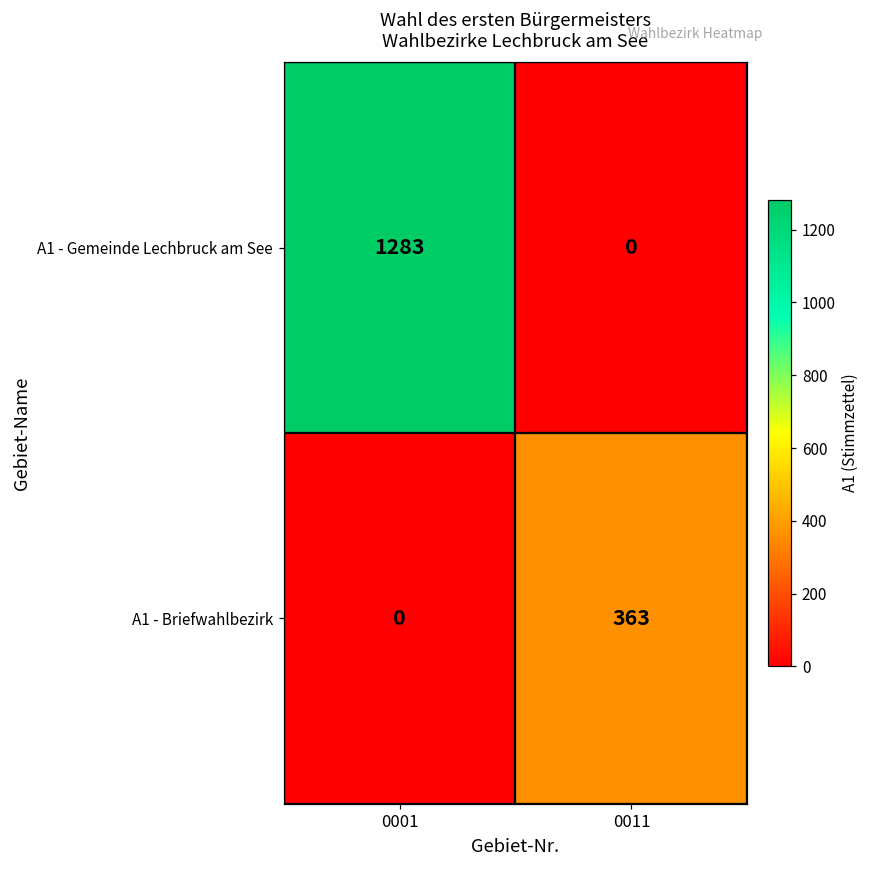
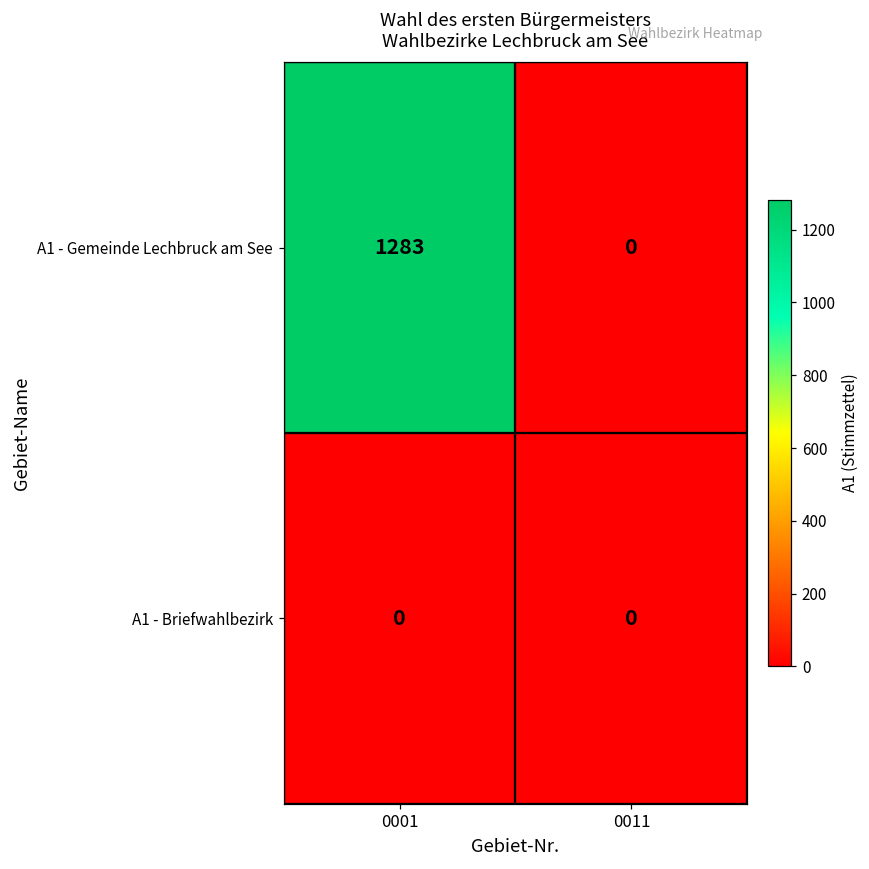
  {
    "A1 - Gemeinde Lechbruck am See": {
      "0001": 1283,
      "0011": 0
    },
    "A1 - Briefwahlbezirk": {
      "0001": 0,
-     "0011": 363
+     "0011": 0
    }
  }
